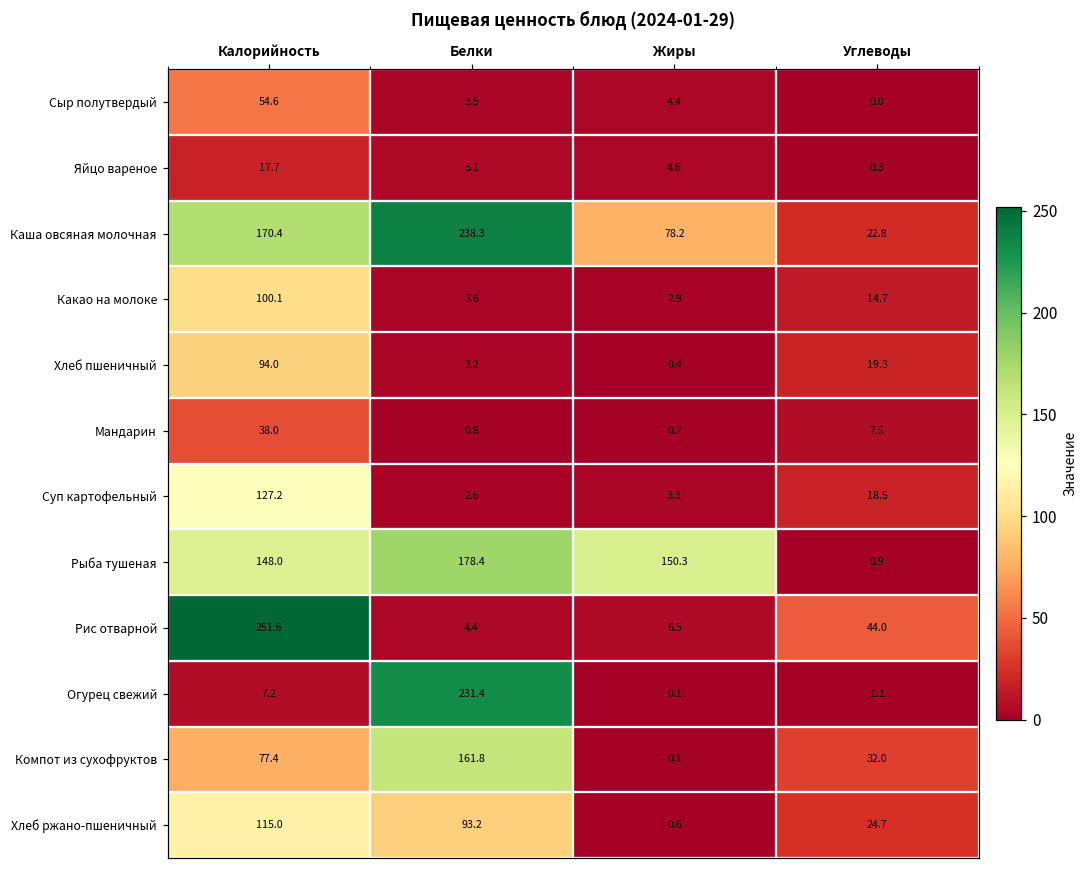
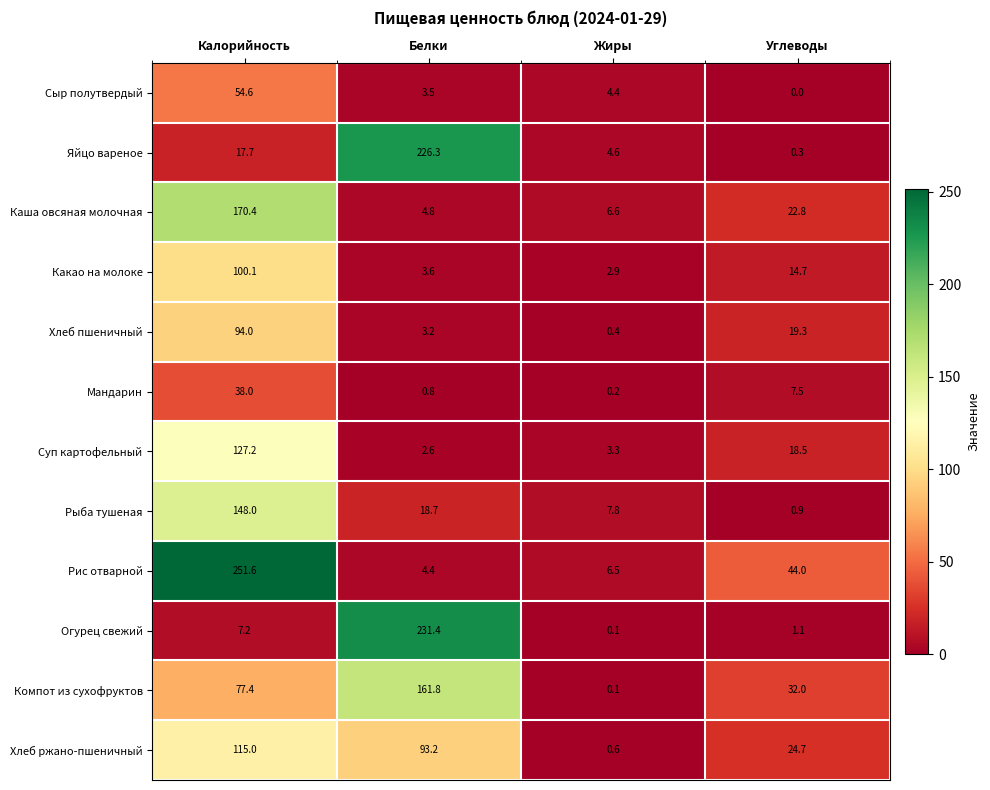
  {
    "Сыр полутвердый": {
      "Калорийность": 54.6,
      "Белки": 3.5,
      "Жиры": 4.4,
      "Углеводы": 0.0
    },
    "Яйцо вареное": {
      "Калорийность": 17.7,
-     "Белки": 5.1,
+     "Белки": 226.3,
      "Жиры": 4.6,
      "Углеводы": 0.3
    },
    "Каша овсяная молочная": {
      "Калорийность": 170.4,
-     "Белки": 238.3,
-     "Жиры": 78.2,
+     "Белки": 4.8,
+     "Жиры": 6.6,
      "Углеводы": 22.8
    },
    "Какао на молоке": {
      "Калорийность": 100.1,
      "Белки": 3.6,
      "Жиры": 2.9,
      "Углеводы": 14.7
    },
    "Хлеб пшеничный": {
      "Калорийность": 94.0,
      "Белки": 3.2,
      "Жиры": 0.4,
      "Углеводы": 19.3
    },
    "Мандарин": {
      "Калорийность": 38.0,
      "Белки": 0.8,
      "Жиры": 0.2,
      "Углеводы": 7.5
    },
    "Суп картофельный": {
      "Калорийность": 127.2,
      "Белки": 2.6,
      "Жиры": 3.3,
      "Углеводы": 18.5
    },
    "Рыба тушеная": {
      "Калорийность": 148.0,
-     "Белки": 178.4,
-     "Жиры": 150.3,
+     "Белки": 18.7,
+     "Жиры": 7.8,
      "Углеводы": 0.9
    },
    "Рис отварной": {
      "Калорийность": 251.6,
      "Белки": 4.4,
      "Жиры": 6.5,
      "Углеводы": 44.0
    },
    "Огурец свежий": {
      "Калорийность": 7.2,
      "Белки": 231.4,
      "Жиры": 0.1,
      "Углеводы": 1.1
    },
    "Компот из сухофруктов": {
      "Калорийность": 77.4,
      "Белки": 161.8,
      "Жиры": 0.1,
      "Углеводы": 32.0
    },
    "Хлеб ржано-пшеничный": {
      "Калорийность": 115.0,
      "Белки": 93.2,
      "Жиры": 0.6,
      "Углеводы": 24.7
    }
  }
